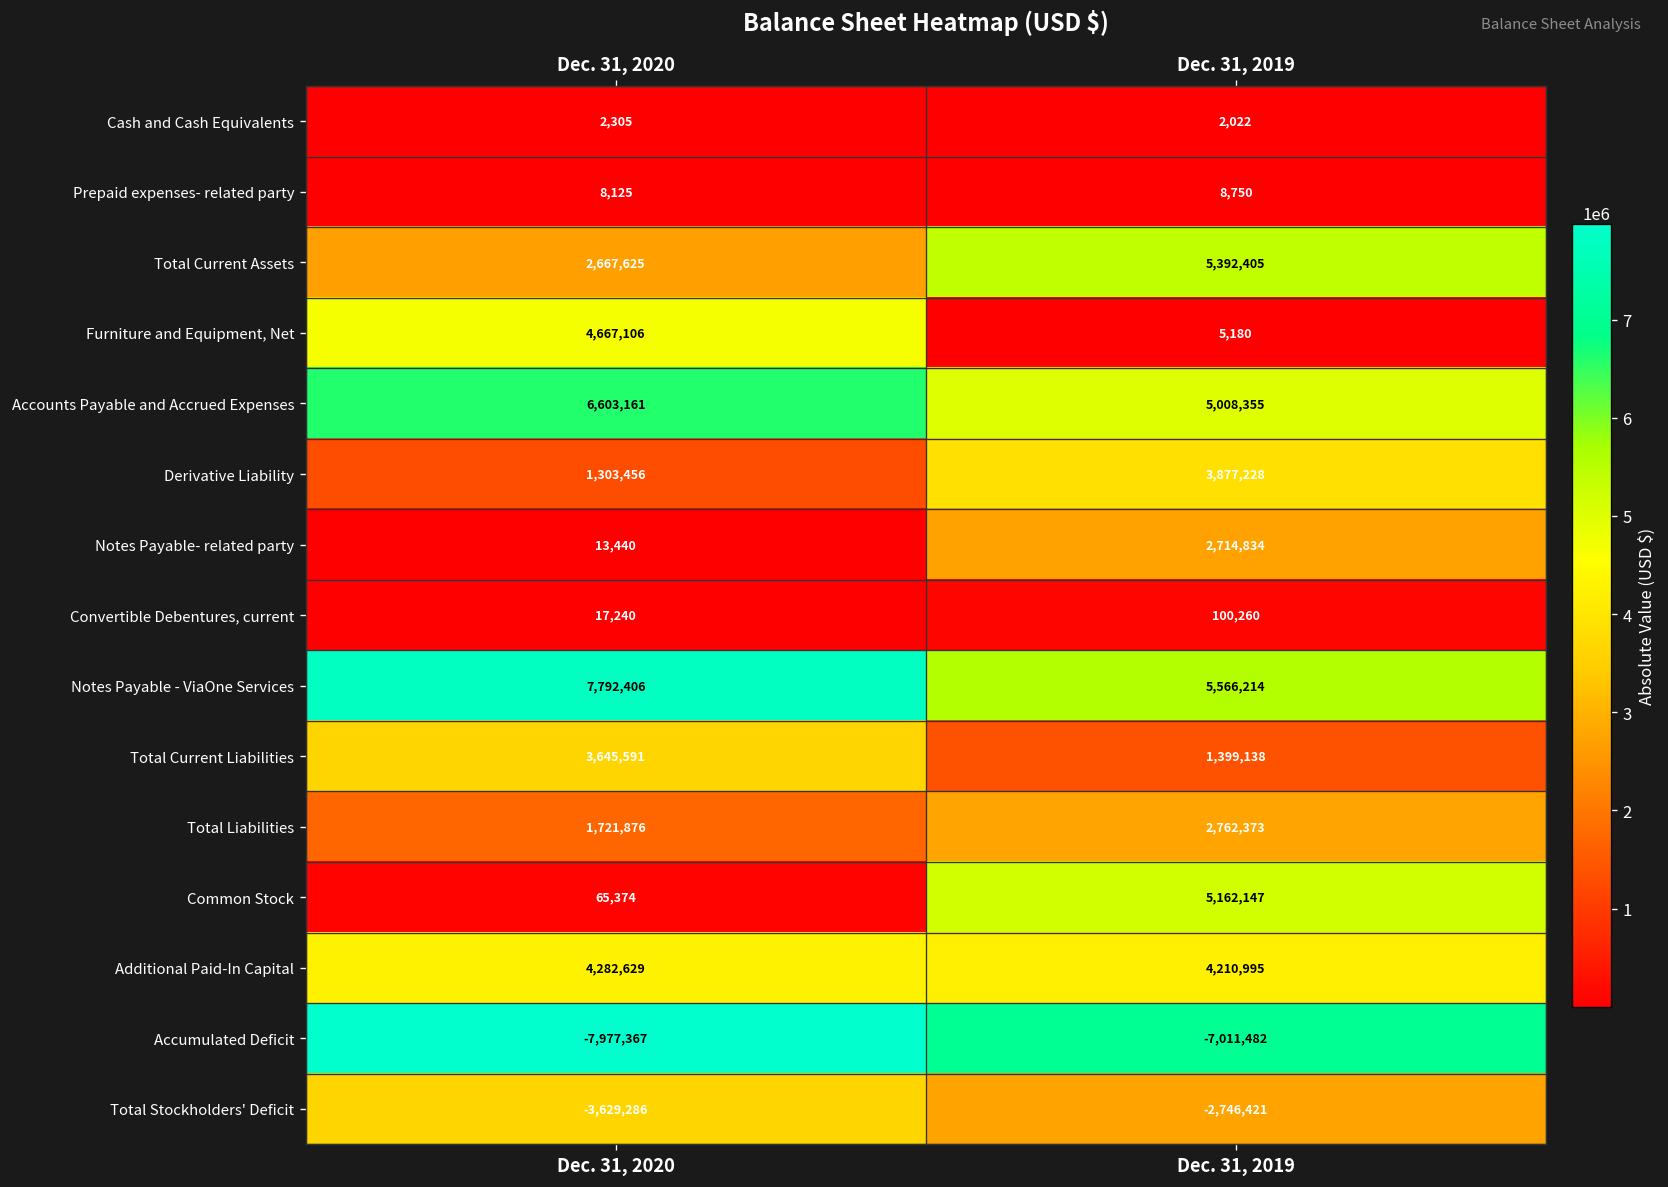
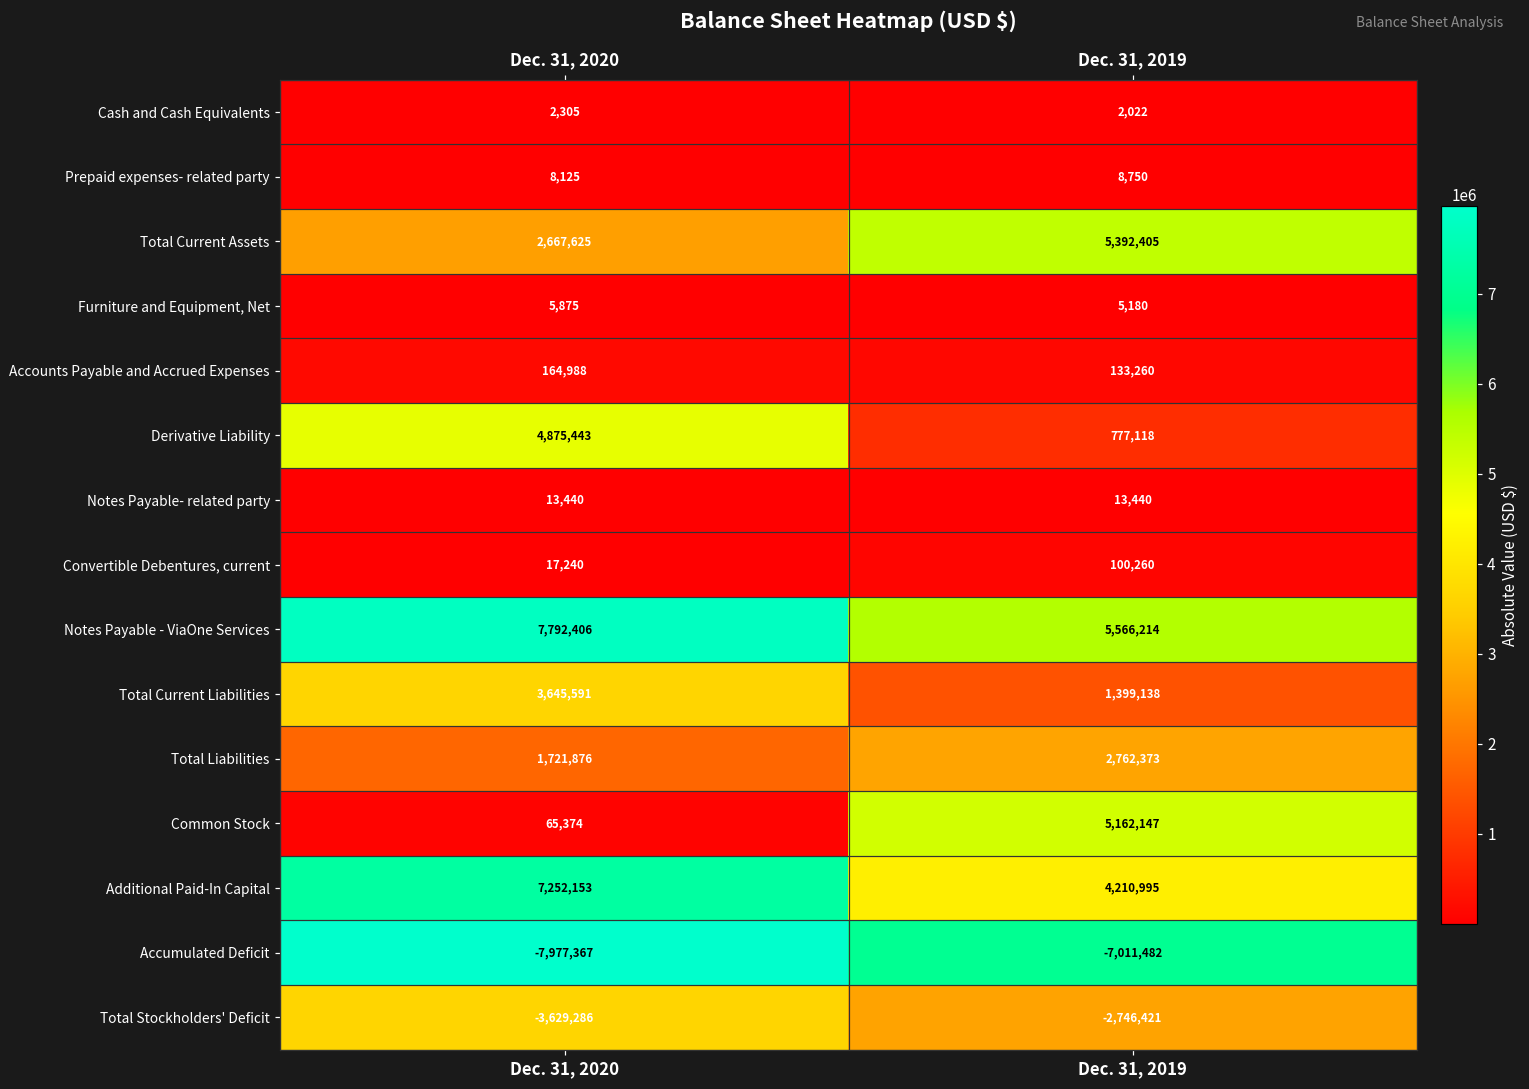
  {
    "Cash and Cash Equivalents": {
      "Dec. 31, 2020": "2,305",
      "Dec. 31, 2019": "2,022"
    },
    "Prepaid expenses- related party": {
      "Dec. 31, 2020": "8,125",
      "Dec. 31, 2019": "8,750"
    },
    "Total Current Assets": {
      "Dec. 31, 2020": "2,667,625",
      "Dec. 31, 2019": "5,392,405"
    },
    "Furniture and Equipment, Net": {
-     "Dec. 31, 2020": "4,667,106",
+     "Dec. 31, 2020": "5,875",
      "Dec. 31, 2019": "5,180"
    },
    "Accounts Payable and Accrued Expenses": {
-     "Dec. 31, 2020": "6,603,161",
-     "Dec. 31, 2019": "5,008,355"
+     "Dec. 31, 2020": "164,988",
+     "Dec. 31, 2019": "133,260"
    },
    "Derivative Liability": {
-     "Dec. 31, 2020": "1,303,456",
-     "Dec. 31, 2019": "3,877,228"
+     "Dec. 31, 2020": "4,875,443",
+     "Dec. 31, 2019": "777,118"
    },
    "Notes Payable- related party": {
      "Dec. 31, 2020": "13,440",
-     "Dec. 31, 2019": "2,714,834"
+     "Dec. 31, 2019": "13,440"
    },
    "Convertible Debentures, current": {
      "Dec. 31, 2020": "17,240",
      "Dec. 31, 2019": "100,260"
    },
    "Notes Payable - ViaOne Services": {
      "Dec. 31, 2020": "7,792,406",
      "Dec. 31, 2019": "5,566,214"
    },
    "Total Current Liabilities": {
      "Dec. 31, 2020": "3,645,591",
      "Dec. 31, 2019": "1,399,138"
    },
    "Total Liabilities": {
      "Dec. 31, 2020": "1,721,876",
      "Dec. 31, 2019": "2,762,373"
    },
    "Common Stock": {
      "Dec. 31, 2020": "65,374",
      "Dec. 31, 2019": "5,162,147"
    },
    "Additional Paid-In Capital": {
-     "Dec. 31, 2020": "4,282,629",
+     "Dec. 31, 2020": "7,252,153",
      "Dec. 31, 2019": "4,210,995"
    },
    "Accumulated Deficit": {
      "Dec. 31, 2020": "-7,977,367",
      "Dec. 31, 2019": "-7,011,482"
    },
    "Total Stockholders' Deficit": {
      "Dec. 31, 2020": "-3,629,286",
      "Dec. 31, 2019": "-2,746,421"
    }
  }
